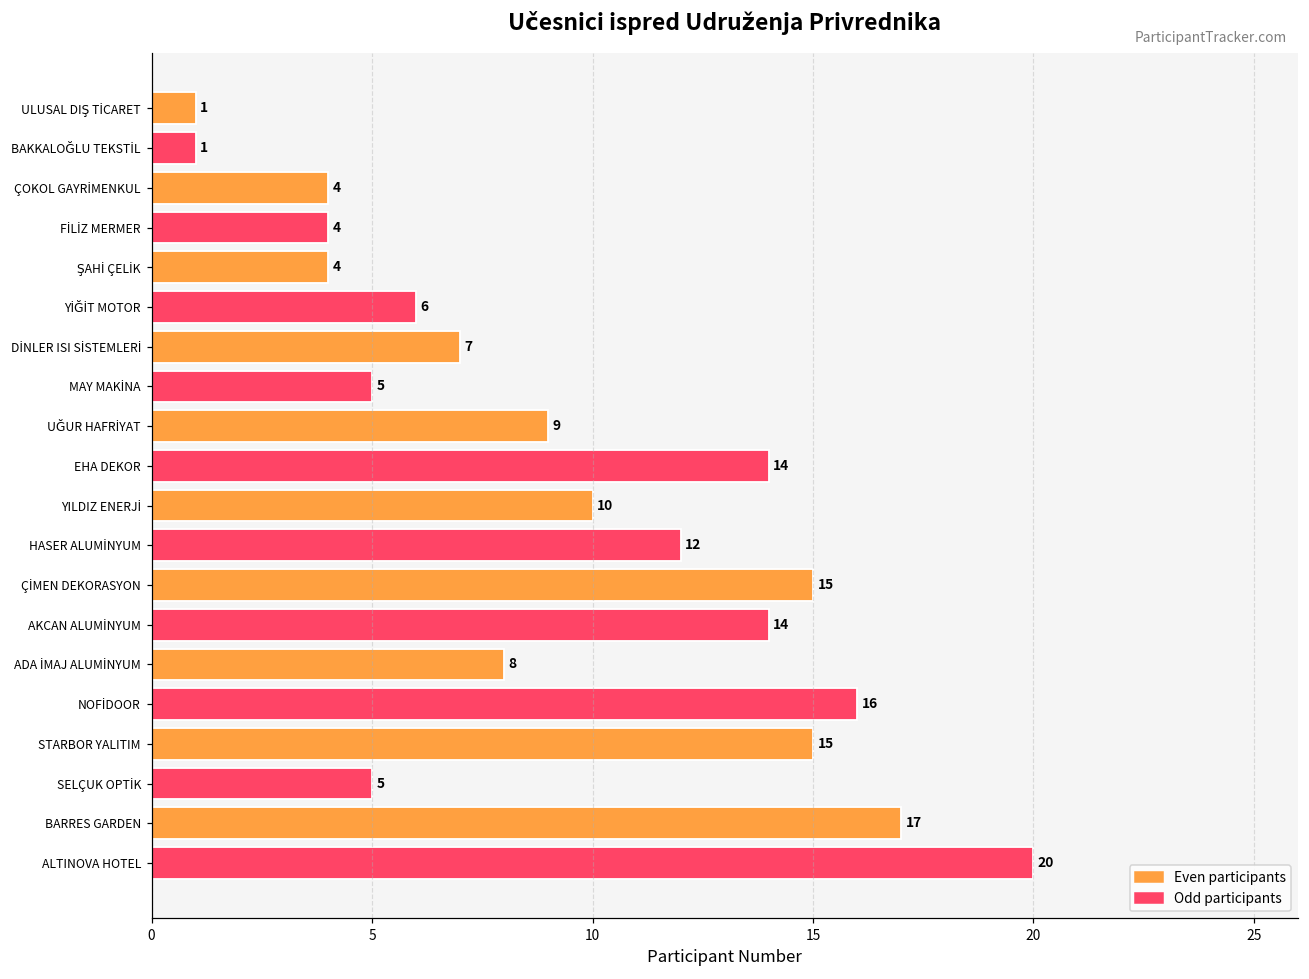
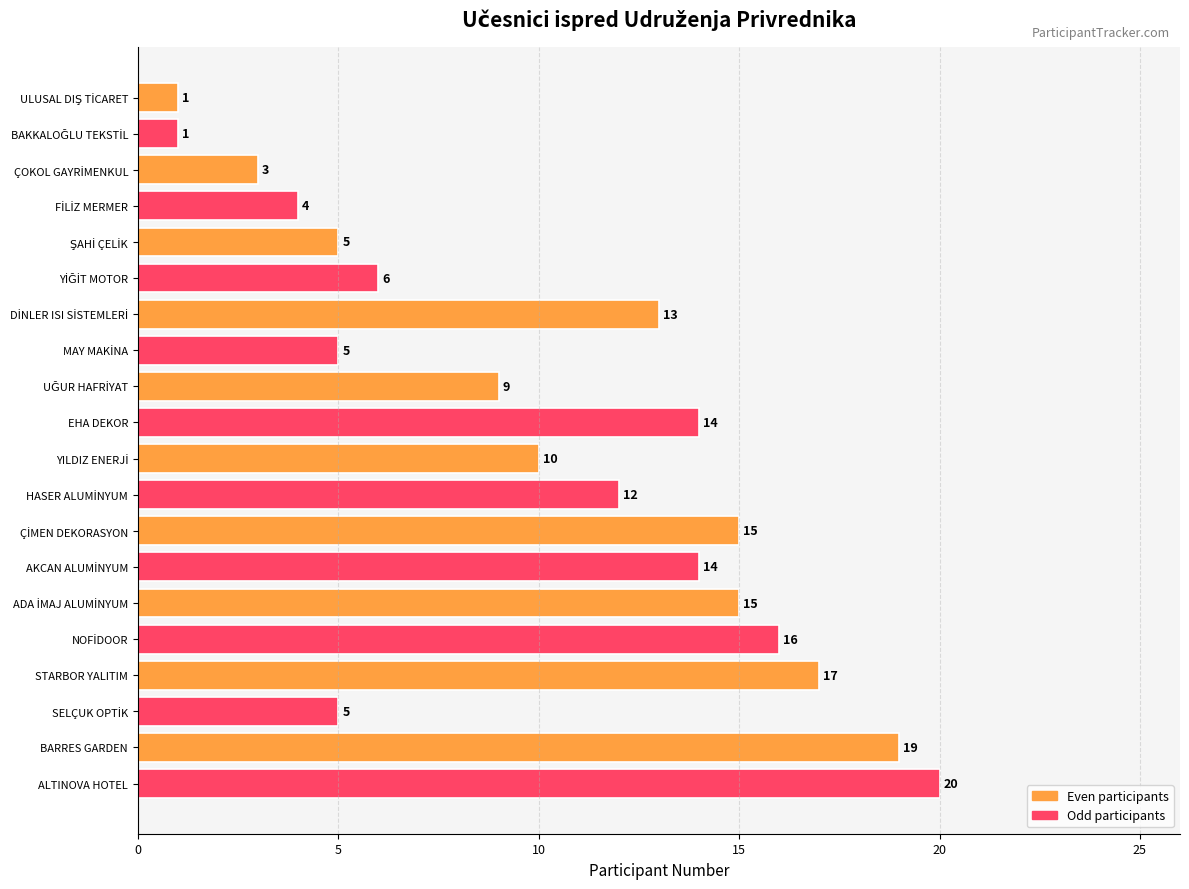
  {
    "ULUSAL DIŞ TİCARET": 1,
    "BAKKALOĞLU TEKSTİL": 1,
-   "ÇOKOL GAYRİMENKUL": 4,
+   "ÇOKOL GAYRİMENKUL": 3,
    "FİLİZ MERMER": 4,
-   "ŞAHİ ÇELİK": 4,
+   "ŞAHİ ÇELİK": 5,
    "YİĞİT MOTOR": 6,
-   "DİNLER ISI SİSTEMLERİ": 7,
+   "DİNLER ISI SİSTEMLERİ": 13,
    "MAY MAKİNA": 5,
    "UĞUR HAFRİYAT": 9,
    "EHA DEKOR": 14,
    "YILDIZ ENERJİ": 10,
    "HASER ALUMİNYUM": 12,
    "ÇİMEN DEKORASYON": 15,
    "AKCAN ALUMİNYUM": 14,
-   "ADA İMAJ ALUMİNYUM": 8,
+   "ADA İMAJ ALUMİNYUM": 15,
    "NOFİDOOR": 16,
-   "STARBOR YALITIM": 15,
+   "STARBOR YALITIM": 17,
    "SELÇUK OPTİK": 5,
-   "BARRES GARDEN": 17,
+   "BARRES GARDEN": 19,
    "ALTINOVA HOTEL": 20
  }
